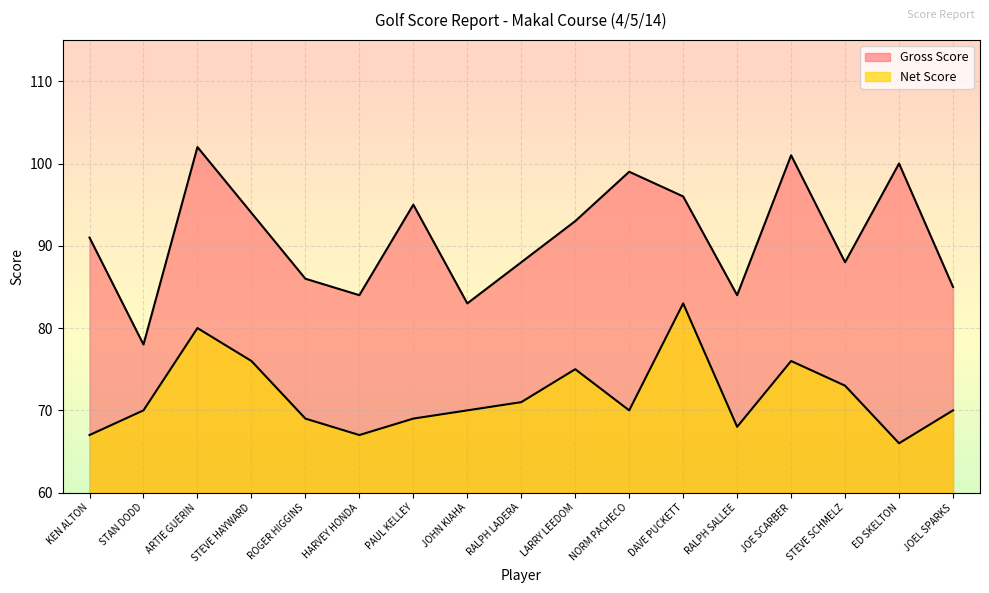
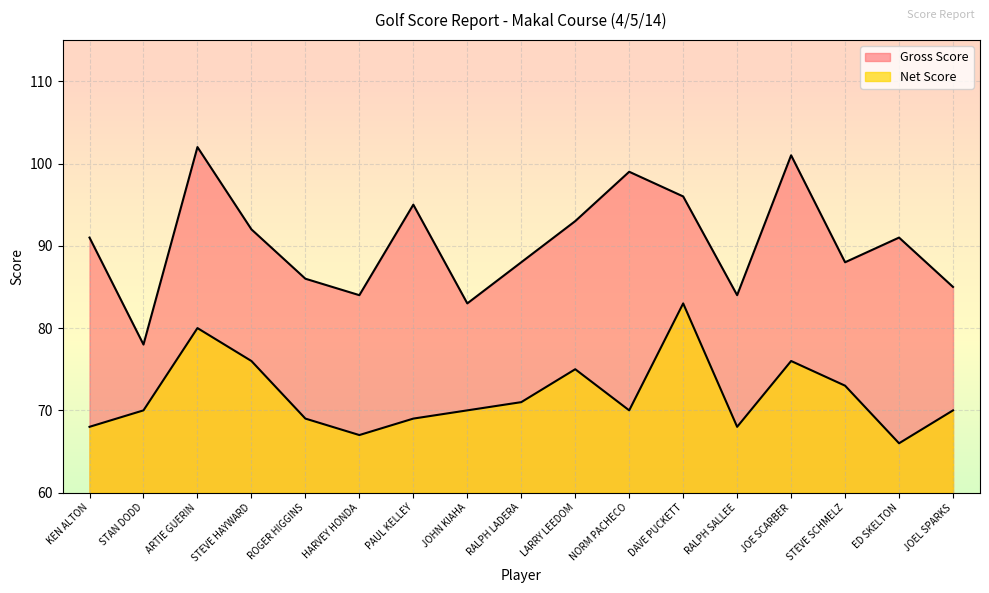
  {
    "Gross Score": {
      "KEN ALTON": 91,
      "STAN DODD": 78,
      "ARTIE GUERIN": 102,
-     "STEVE HAYWARD": 94,
+     "STEVE HAYWARD": 92,
      "ROGER HIGGINS": 86,
      "HARVEY HONDA": 84,
      "PAUL KELLEY": 95,
      "JOHN KIAHA": 83,
      "RALPH LADERA": 88,
      "LARRY LEEDOM": 93,
      "NORM PACHECO": 99,
      "DAVE PUCKETT": 96,
      "RALPH SALLEE": 84,
      "JOE SCARBER": 101,
      "STEVE SCHMELZ": 88,
-     "ED SKELTON": 100,
+     "ED SKELTON": 91,
      "JOEL SPARKS": 85
    },
    "Net Score": {
-     "KEN ALTON": 67,
+     "KEN ALTON": 68,
      "STAN DODD": 70,
      "ARTIE GUERIN": 80,
      "STEVE HAYWARD": 76,
      "ROGER HIGGINS": 69,
      "HARVEY HONDA": 67,
      "PAUL KELLEY": 69,
      "JOHN KIAHA": 70,
      "RALPH LADERA": 71,
      "LARRY LEEDOM": 75,
      "NORM PACHECO": 70,
      "DAVE PUCKETT": 83,
      "RALPH SALLEE": 68,
      "JOE SCARBER": 76,
      "STEVE SCHMELZ": 73,
      "ED SKELTON": 66,
      "JOEL SPARKS": 70
    }
  }
